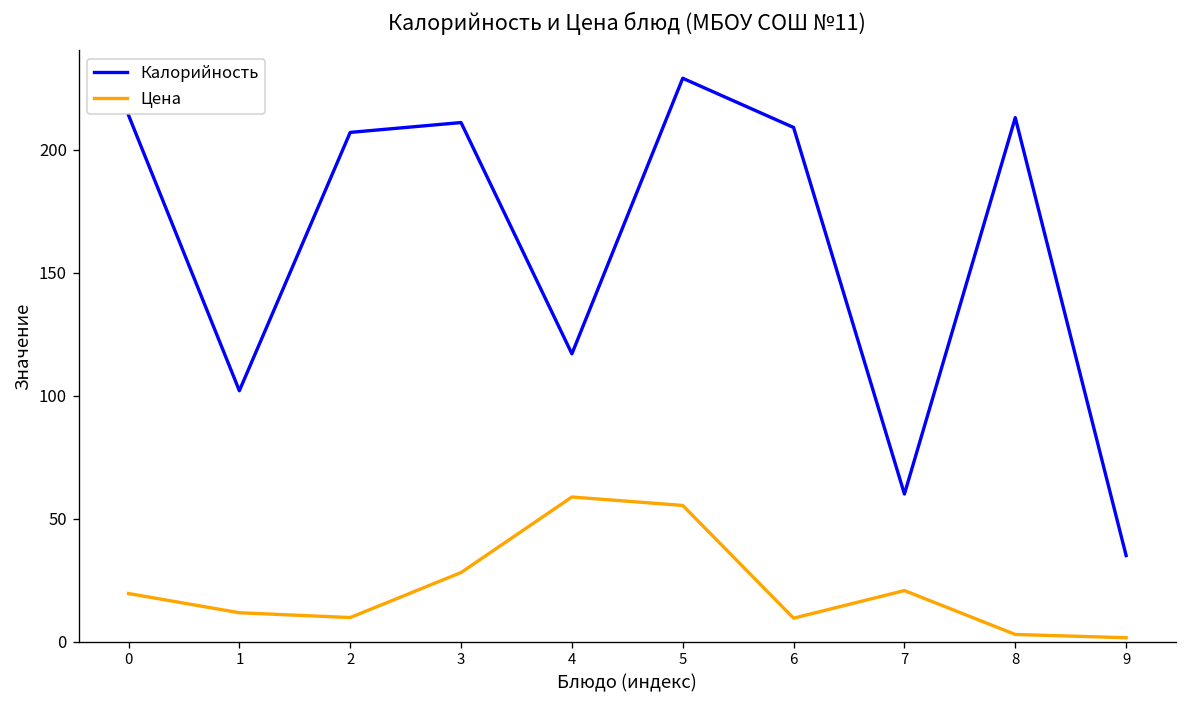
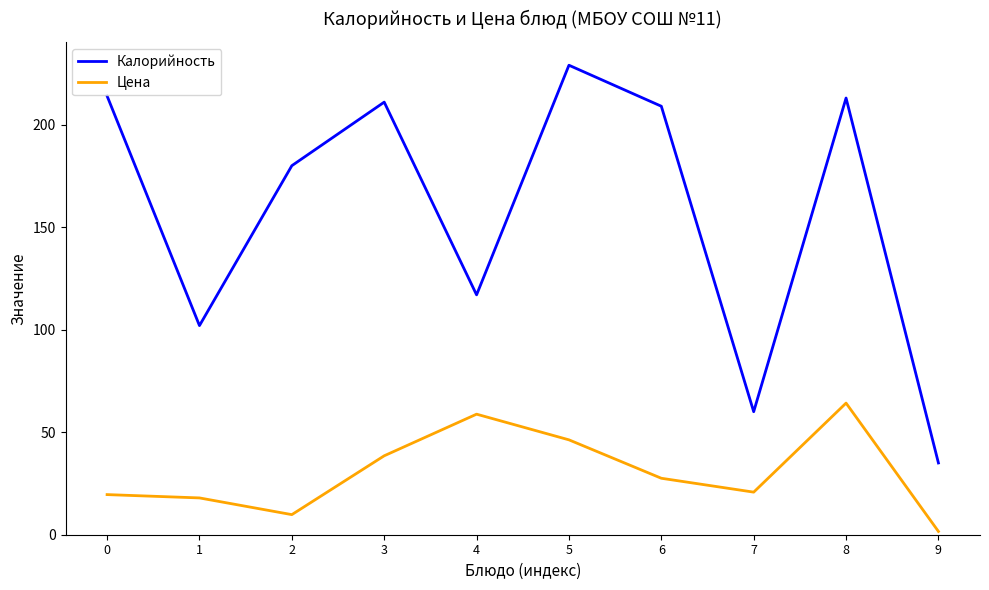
  {
    "Калорийность": {
      "0": 214,
      "1": 102,
-     "2": 207,
+     "2": 180,
      "3": 211,
      "4": 117,
      "5": 229,
      "6": 209,
      "7": 60,
      "8": 213,
      "9": 35
    },
    "Цена": {
      "0": 20,
-     "1": 12,
+     "1": 18,
      "2": 10,
-     "3": 28,
+     "3": 39,
      "4": 59,
-     "5": 55,
-     "6": 10,
+     "5": 46,
+     "6": 28,
      "7": 21,
-     "8": 3,
+     "8": 64,
      "9": 2
    }
  }
